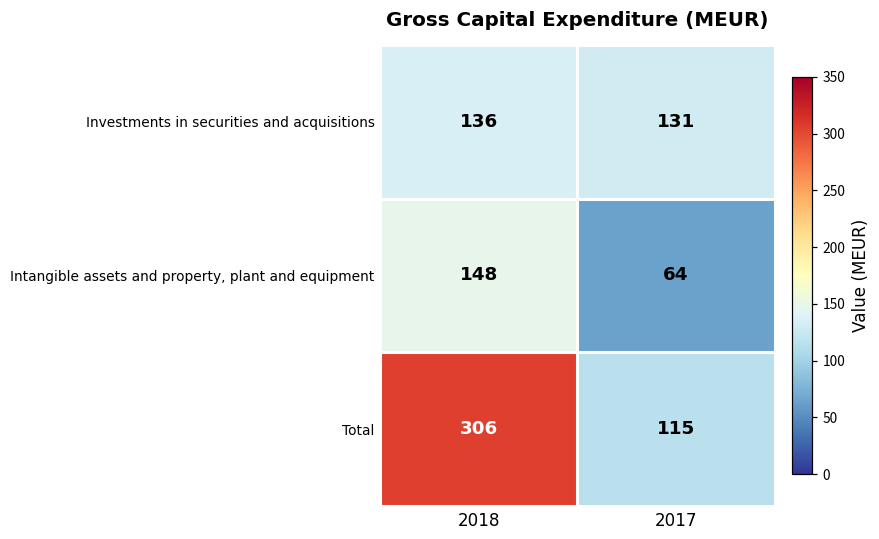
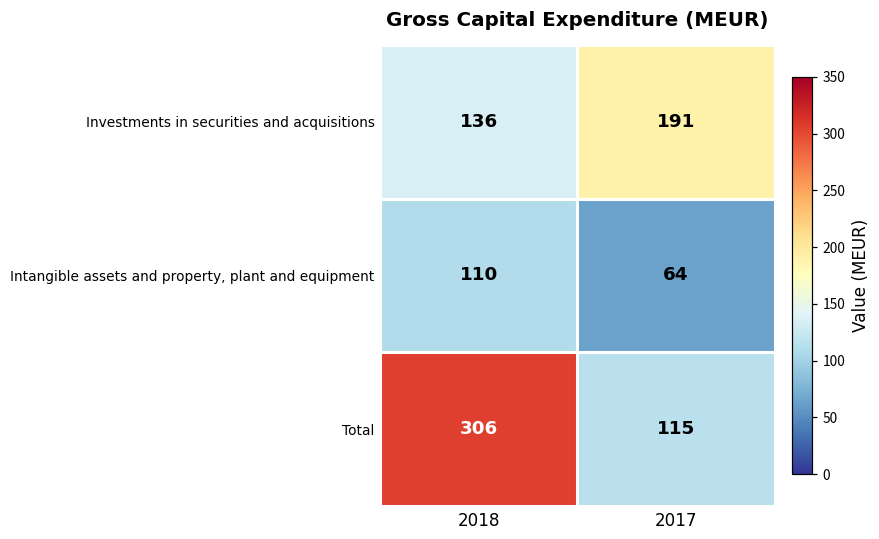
  {
    "Investments in securities and acquisitions": {
      "2018": 136,
-     "2017": 131
+     "2017": 191
    },
    "Intangible assets and property, plant and equipment": {
-     "2018": 148,
+     "2018": 110,
      "2017": 64
    },
    "Total": {
      "2018": 306,
      "2017": 115
    }
  }
